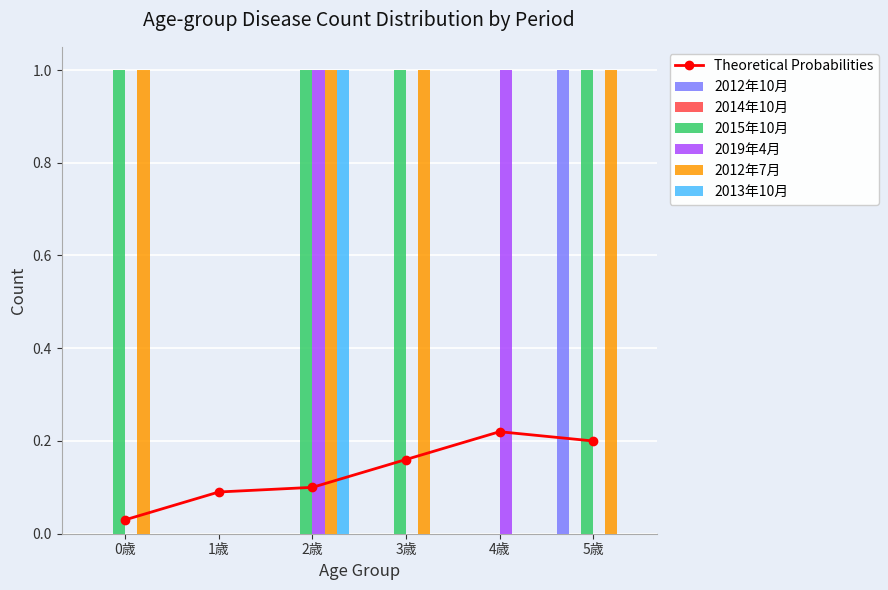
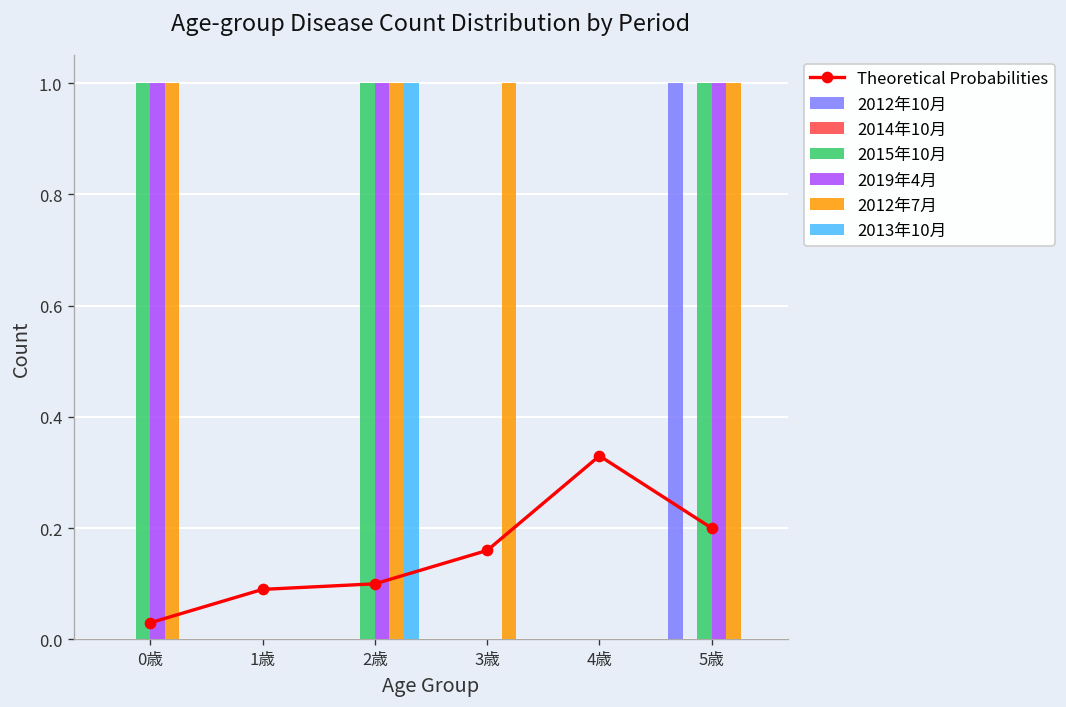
  {
    "2012年10月": {
      "0歳": 0.00,
      "1歳": 0.00,
      "2歳": 0.00,
      "3歳": 0.00,
      "4歳": 0.00,
      "5歳": 1.00
    },
    "Theoretical Probabilities": {
      "0歳": 0.03,
      "1歳": 0.09,
      "2歳": 0.10,
      "3歳": 0.16,
-     "4歳": 0.22,
+     "4歳": 0.33,
      "5歳": 0.20
    },
    "2014年10月": {
      "0歳": 0.00,
      "1歳": 0.00,
      "2歳": 0.00,
      "3歳": 0.00,
      "4歳": 0.00,
      "5歳": 0.00
    },
    "2015年10月": {
      "0歳": 1,
      "1歳": 0,
      "2歳": 1,
-     "3歳": 1,
+     "3歳": 0,
      "4歳": 0,
      "5歳": 1
    },
    "2019年4月": {
-     "0歳": 0,
+     "0歳": 1,
      "1歳": 0,
      "2歳": 1,
      "3歳": 0,
-     "4歳": 1,
-     "5歳": 0
+     "4歳": 0,
+     "5歳": 1
    },
    "2012年7月": {
      "0歳": 1.00,
      "1歳": 0.00,
      "2歳": 1.00,
      "3歳": 1.00,
      "4歳": 0.00,
      "5歳": 1.00
    },
    "2013年10月": {
      "0歳": 0.00,
      "1歳": 0.00,
      "2歳": 1.00,
      "3歳": 0.00,
      "4歳": 0.00,
      "5歳": 0.00
    }
  }
